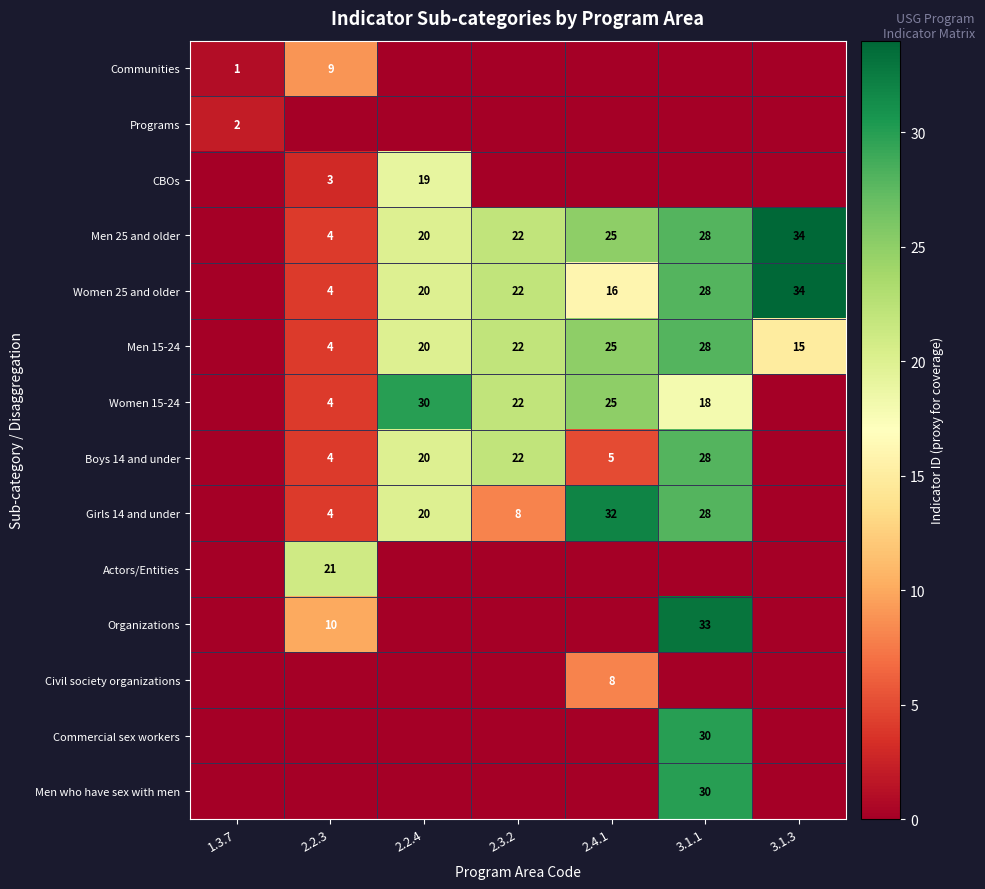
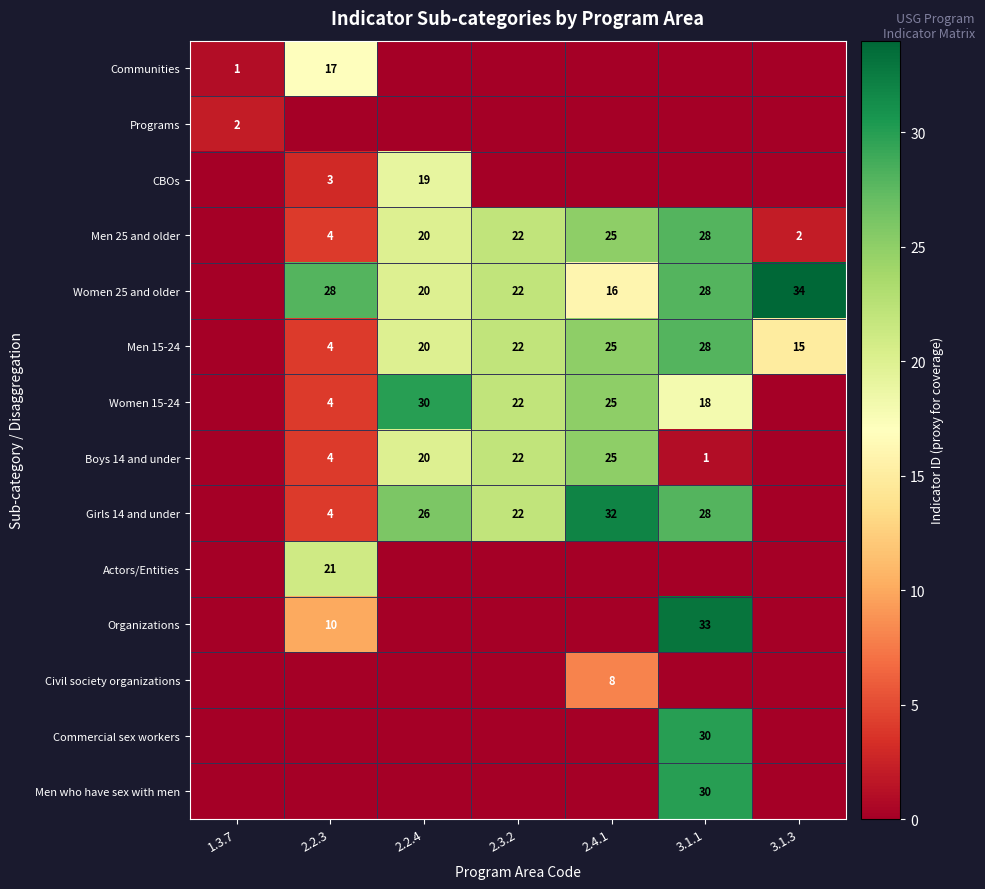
  {
    "Communities": {
      "1.3.7": 1,
-     "2.2.3": 9
+     "2.2.3": 17
    },
    "Programs": {
      "1.3.7": 2
    },
    "CBOs": {
      "2.2.3": 3,
      "2.2.4": 19
    },
    "Men 25 and older": {
      "2.2.3": 4,
      "2.2.4": 20,
      "2.3.2": 22,
      "2.4.1": 25,
      "3.1.1": 28,
-     "3.1.3": 34
+     "3.1.3": 2
    },
    "Women 25 and older": {
-     "2.2.3": 4,
+     "2.2.3": 28,
      "2.2.4": 20,
      "2.3.2": 22,
      "2.4.1": 16,
      "3.1.1": 28,
      "3.1.3": 34
    },
    "Men 15-24": {
      "2.2.3": 4,
      "2.2.4": 20,
      "2.3.2": 22,
      "2.4.1": 25,
      "3.1.1": 28,
      "3.1.3": 15
    },
    "Women 15-24": {
      "2.2.3": 4,
      "2.2.4": 30,
      "2.3.2": 22,
      "2.4.1": 25,
      "3.1.1": 18
    },
    "Boys 14 and under": {
      "2.2.3": 4,
      "2.2.4": 20,
      "2.3.2": 22,
-     "2.4.1": 5,
-     "3.1.1": 28
+     "2.4.1": 25,
+     "3.1.1": 1
    },
    "Girls 14 and under": {
      "2.2.3": 4,
-     "2.2.4": 20,
-     "2.3.2": 8,
+     "2.2.4": 26,
+     "2.3.2": 22,
      "2.4.1": 32,
      "3.1.1": 28
    },
    "Actors/Entities": {
      "2.2.3": 21
    },
    "Organizations": {
      "2.2.3": 10,
      "3.1.1": 33
    },
    "Civil society organizations": {
      "2.4.1": 8
    },
    "Commercial sex workers": {
      "3.1.1": 30
    },
    "Men who have sex with men": {
      "3.1.1": 30
    }
  }
